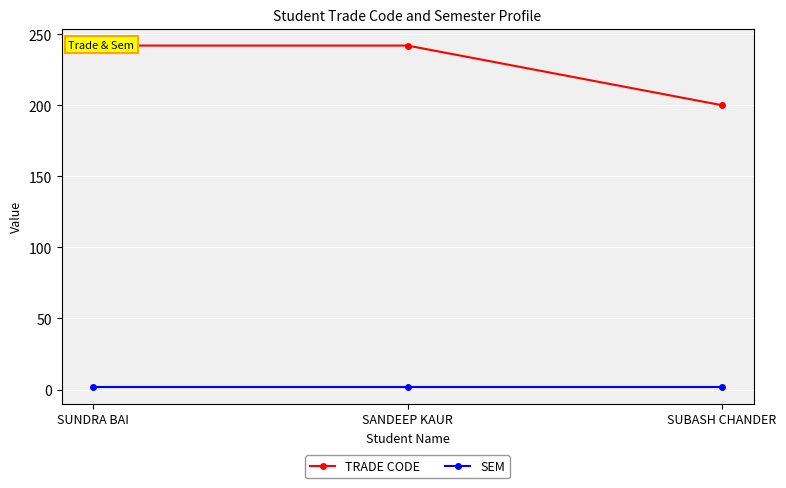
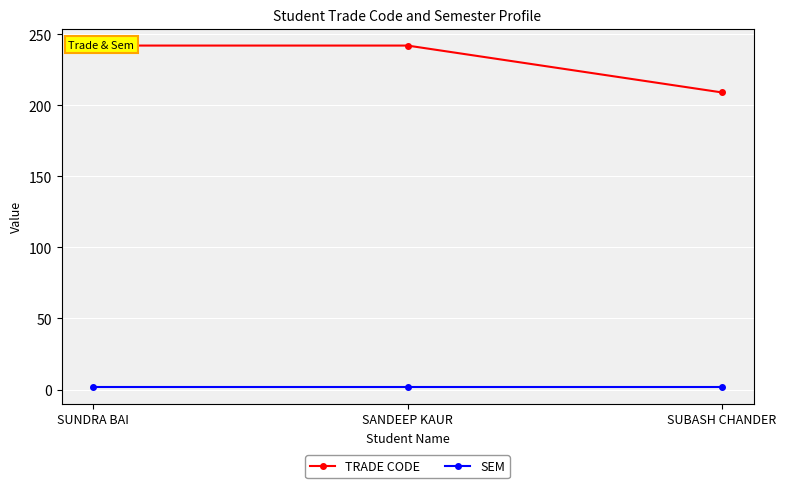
  {
    "TRADE CODE": {
      "SANDEEP KAUR": 242,
-     "SUBASH CHANDER": 200
+     "SUBASH CHANDER": 209
    },
    "SEM": {
      "SUNDRA BAI": 2,
      "SANDEEP KAUR": 2,
      "SUBASH CHANDER": 2
    }
  }
